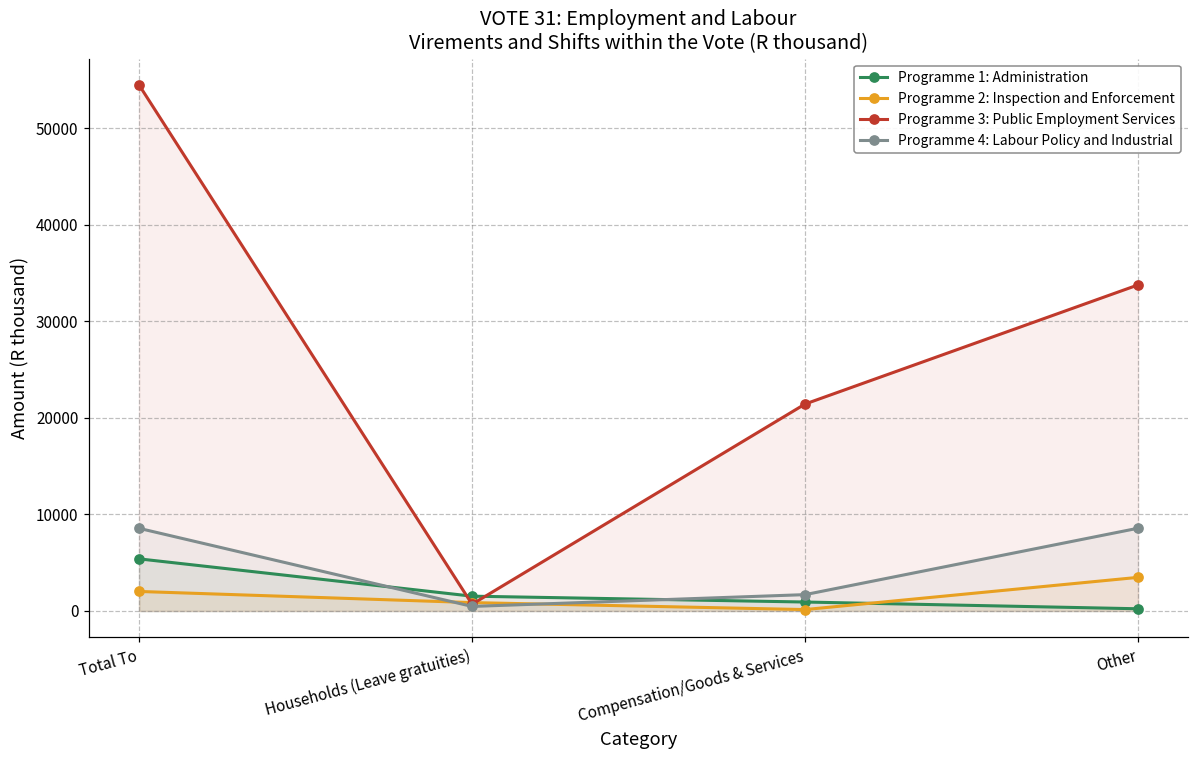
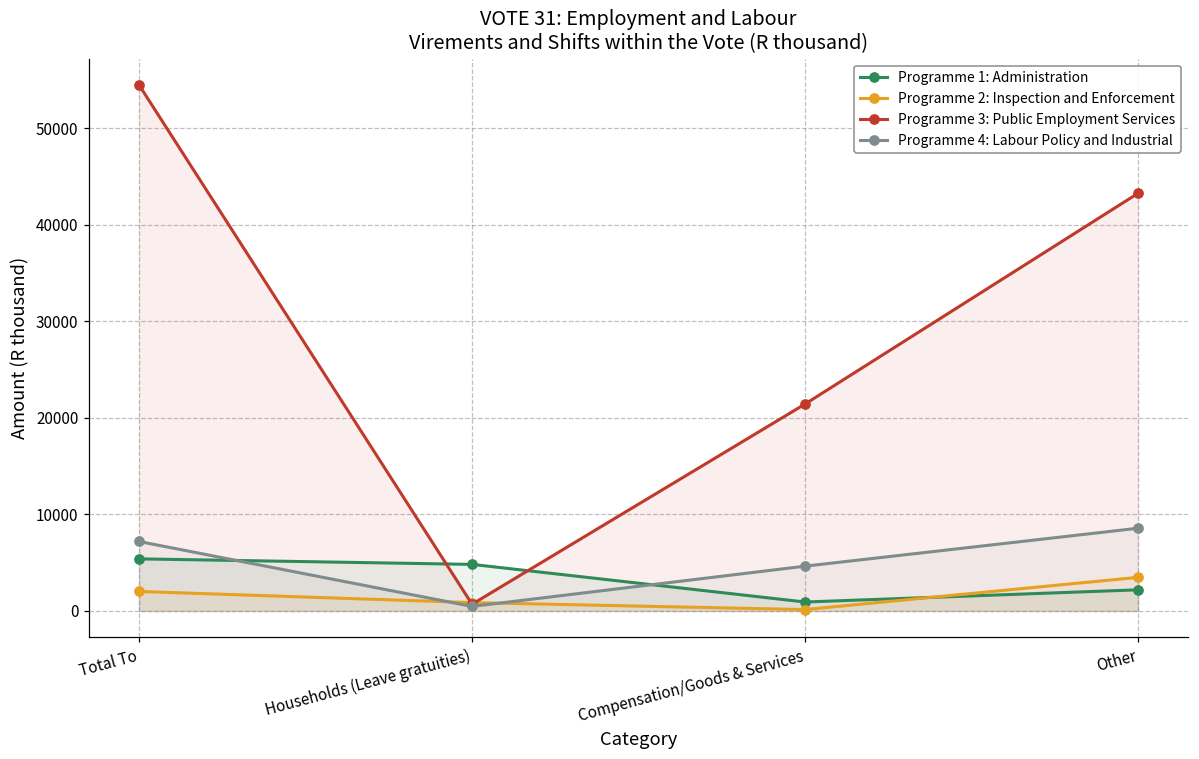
  {
    "Programme 1: Administration": {
      "Total To": 5000,
-     "Households (Leave gratuities)": 2000,
+     "Households (Leave gratuities)": 5000,
      "Compensation/Goods & Services": 1000,
-     "Other": 0
+     "Other": 2000
    },
    "Programme 2: Inspection and Enforcement": {
      "Total To": 2000,
      "Compensation/Goods & Services": 0,
      "Other": 3000
    },
    "Programme 3: Public Employment Services": {
      "Total To": 54000,
      "Compensation/Goods & Services": 21000,
-     "Other": 34000
+     "Other": 43000
    },
    "Programme 4: Labour Policy and Industrial": {
-     "Total To": 9000,
-     "Compensation/Goods & Services": 2000,
+     "Total To": 7000,
+     "Compensation/Goods & Services": 5000,
      "Other": 9000
    }
  }
